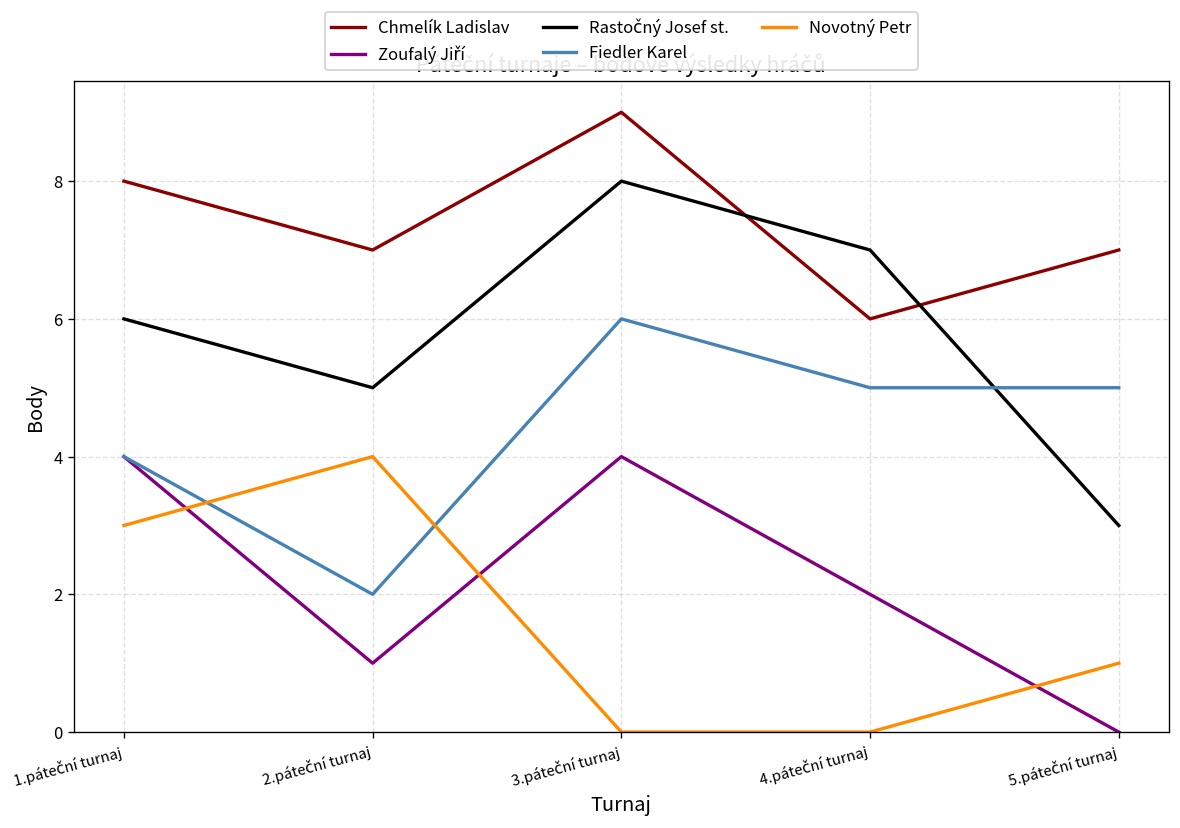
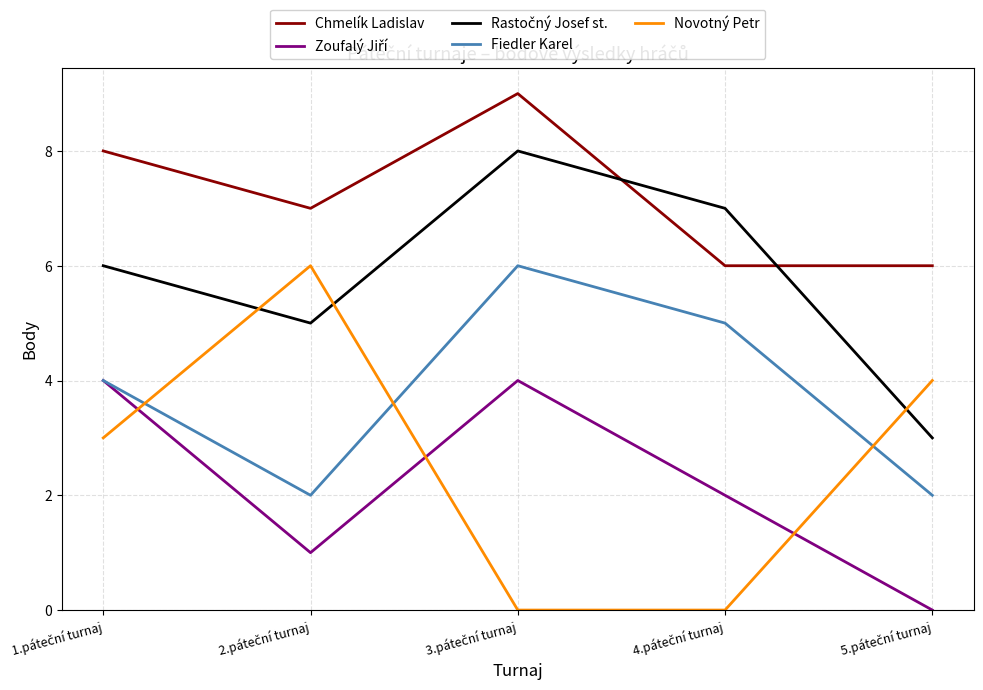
  {
    "Chmelík Ladislav": {
      "1.páteční turnaj": 8,
      "2.páteční turnaj": 7,
      "3.páteční turnaj": 9,
      "4.páteční turnaj": 6,
-     "5.páteční turnaj": 7
+     "5.páteční turnaj": 6
    },
    "Zoufalý Jiří": {
      "2.páteční turnaj": 1,
      "3.páteční turnaj": 4,
      "4.páteční turnaj": 2,
      "5.páteční turnaj": 0
    },
    "Rastočný Josef st.": {
      "1.páteční turnaj": 6,
      "2.páteční turnaj": 5,
      "3.páteční turnaj": 8,
      "4.páteční turnaj": 7,
      "5.páteční turnaj": 3
    },
    "Fiedler Karel": {
      "2.páteční turnaj": 2,
      "3.páteční turnaj": 6,
      "4.páteční turnaj": 5,
-     "5.páteční turnaj": 5
+     "5.páteční turnaj": 2
    },
    "Novotný Petr": {
      "1.páteční turnaj": 3,
-     "2.páteční turnaj": 4,
+     "2.páteční turnaj": 6,
      "3.páteční turnaj": 0,
      "4.páteční turnaj": 0,
-     "5.páteční turnaj": 1
+     "5.páteční turnaj": 4
    }
  }
